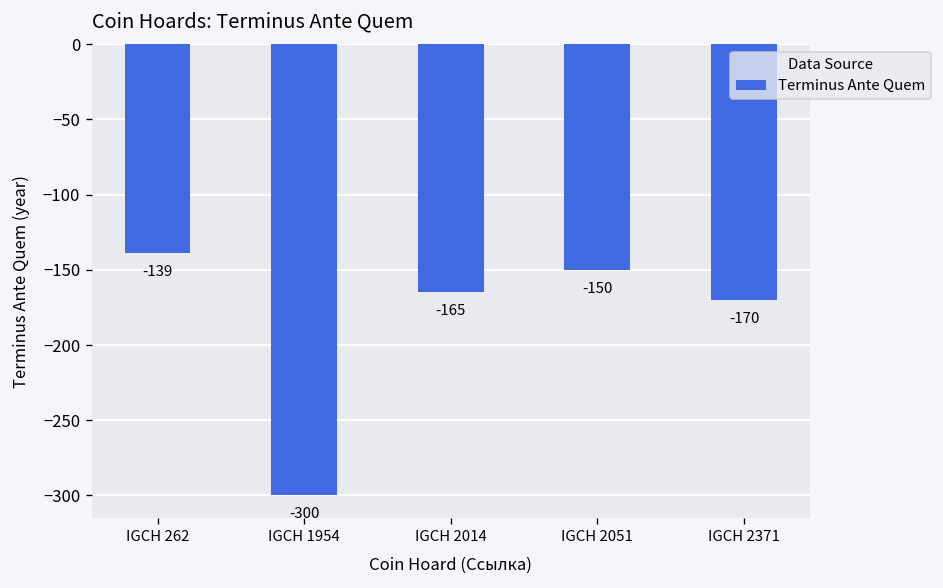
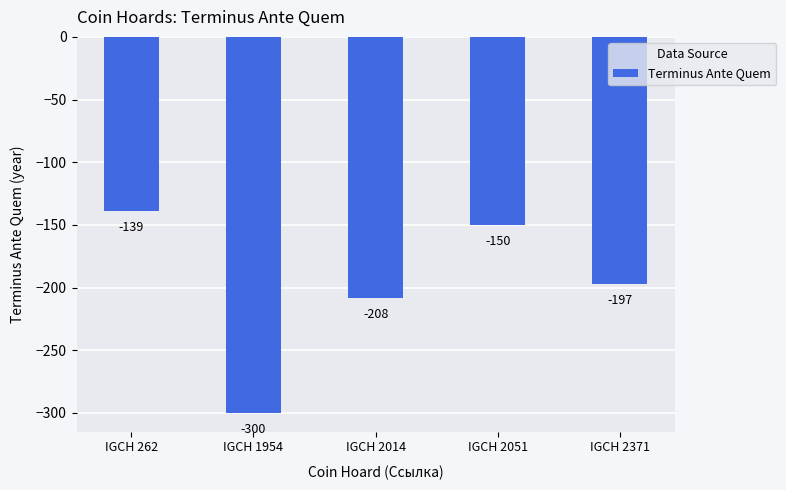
  {
    "IGCH 262": -139,
    "IGCH 1954": -300,
-   "IGCH 2014": -165,
+   "IGCH 2014": -208,
    "IGCH 2051": -150,
-   "IGCH 2371": -170
+   "IGCH 2371": -197
  }
